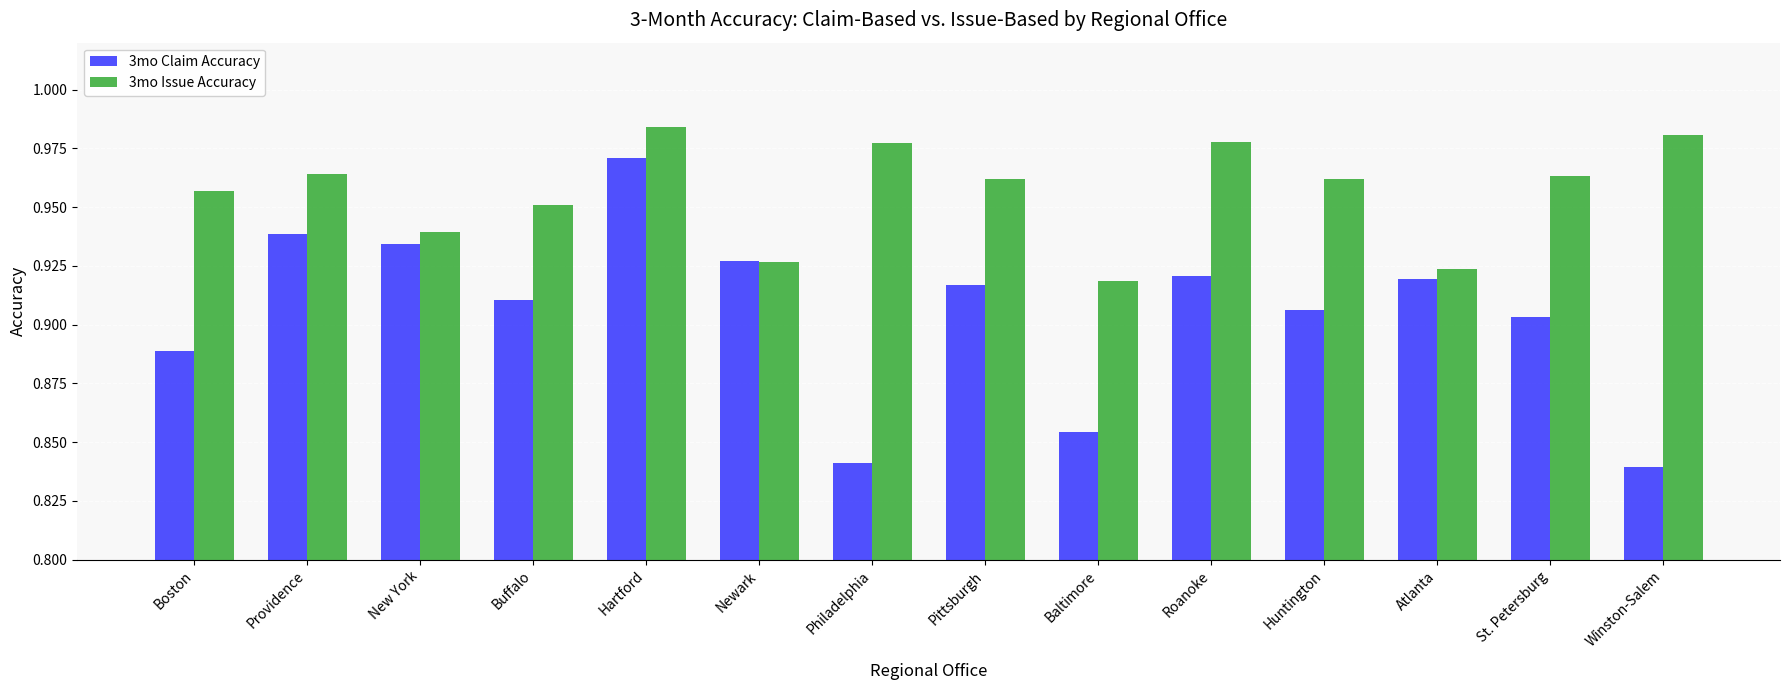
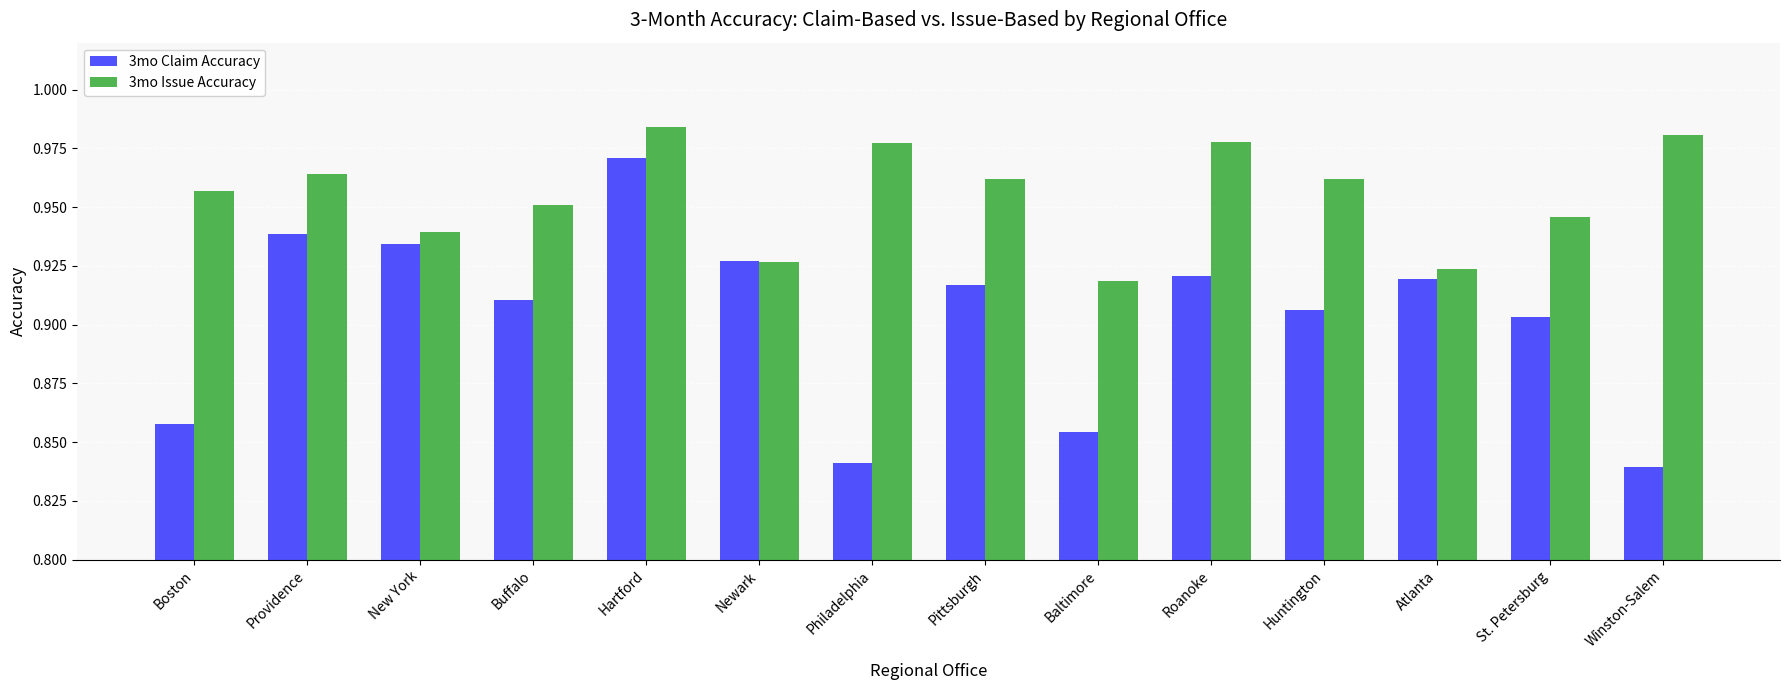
  {
    "3mo Claim Accuracy": {
-     "Boston": 0.889,
+     "Boston": 0.858,
      "Providence": 0.939,
      "New York": 0.934,
      "Buffalo": 0.910,
      "Hartford": 0.971,
      "Newark": 0.927,
      "Philadelphia": 0.841,
      "Pittsburgh": 0.917,
      "Baltimore": 0.855,
      "Roanoke": 0.921,
      "Huntington": 0.906,
      "Atlanta": 0.919,
      "St. Petersburg": 0.903,
      "Winston-Salem": 0.839
    },
    "3mo Issue Accuracy": {
      "Boston": 0.957,
      "Providence": 0.964,
      "New York": 0.939,
      "Buffalo": 0.951,
      "Hartford": 0.984,
      "Newark": 0.927,
      "Philadelphia": 0.977,
      "Pittsburgh": 0.962,
      "Baltimore": 0.919,
      "Roanoke": 0.978,
      "Huntington": 0.962,
      "Atlanta": 0.924,
-     "St. Petersburg": 0.963,
+     "St. Petersburg": 0.946,
      "Winston-Salem": 0.981
    }
  }
